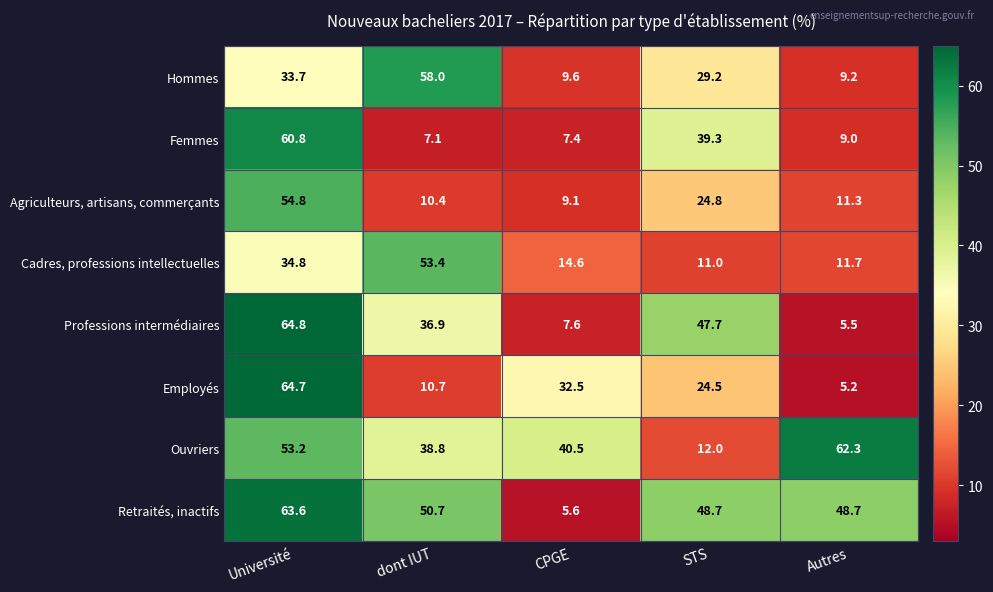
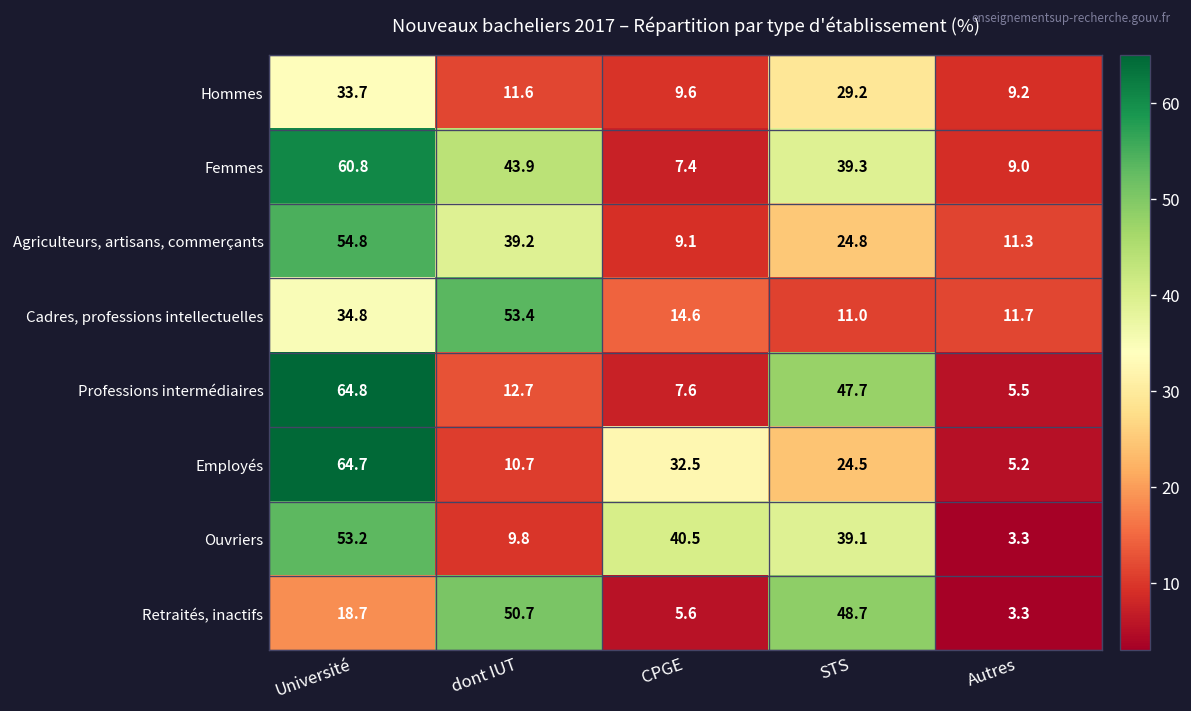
  {
    "Hommes": {
      "Université": 33.7,
-     "dont IUT": 58.0,
+     "dont IUT": 11.6,
      "CPGE": 9.6,
      "STS": 29.2,
      "Autres": 9.2
    },
    "Femmes": {
      "Université": 60.8,
-     "dont IUT": 7.1,
+     "dont IUT": 43.9,
      "CPGE": 7.4,
      "STS": 39.3,
      "Autres": 9.0
    },
    "Agriculteurs, artisans, commerçants": {
      "Université": 54.8,
-     "dont IUT": 10.4,
+     "dont IUT": 39.2,
      "CPGE": 9.1,
      "STS": 24.8,
      "Autres": 11.3
    },
    "Cadres, professions intellectuelles": {
      "Université": 34.8,
      "dont IUT": 53.4,
      "CPGE": 14.6,
      "STS": 11.0,
      "Autres": 11.7
    },
    "Professions intermédiaires": {
      "Université": 64.8,
-     "dont IUT": 36.9,
+     "dont IUT": 12.7,
      "CPGE": 7.6,
      "STS": 47.7,
      "Autres": 5.5
    },
    "Employés": {
      "Université": 64.7,
      "dont IUT": 10.7,
      "CPGE": 32.5,
      "STS": 24.5,
      "Autres": 5.2
    },
    "Ouvriers": {
      "Université": 53.2,
-     "dont IUT": 38.8,
+     "dont IUT": 9.8,
      "CPGE": 40.5,
-     "STS": 12.0,
-     "Autres": 62.3
+     "STS": 39.1,
+     "Autres": 3.3
    },
    "Retraités, inactifs": {
-     "Université": 63.6,
+     "Université": 18.7,
      "dont IUT": 50.7,
      "CPGE": 5.6,
      "STS": 48.7,
-     "Autres": 48.7
+     "Autres": 3.3
    }
  }
